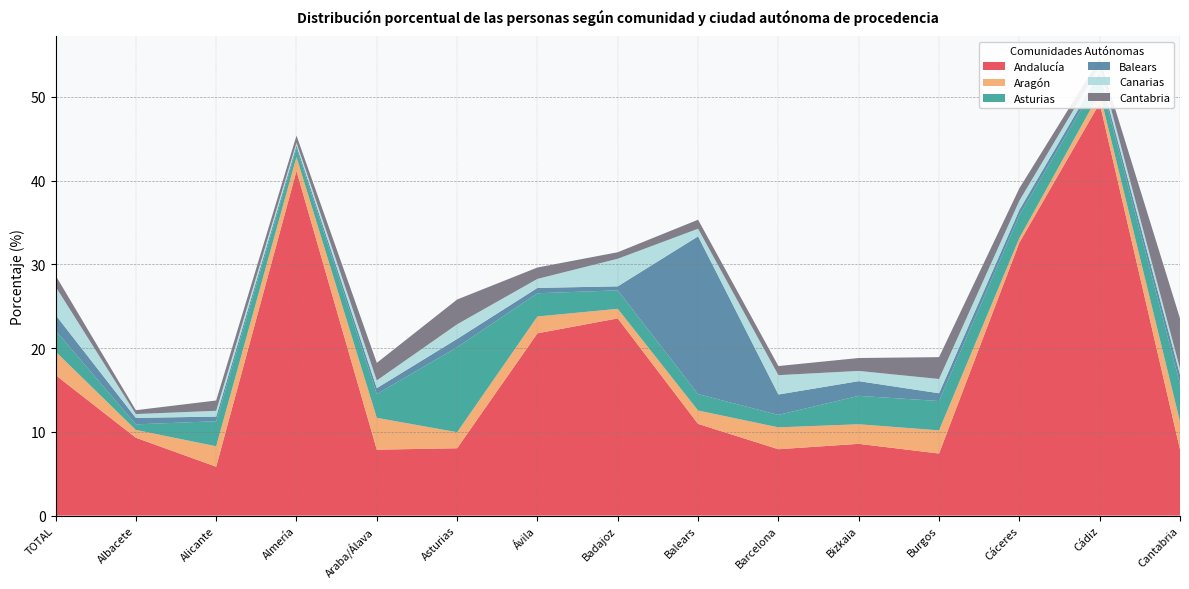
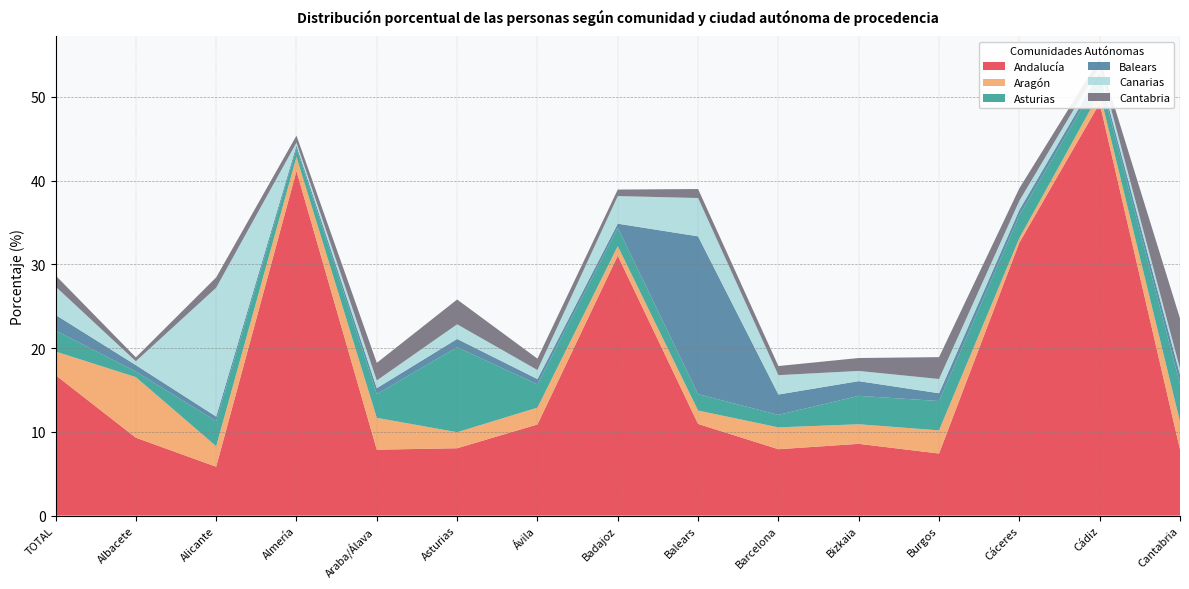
  {
    "Andalucía": {
      "TOTAL": 17,
      "Albacete": 9,
      "Alicante": 6,
      "Almería": 41,
      "Araba/Álava": 8,
      "Asturias": 8,
-     "Ávila": 22,
-     "Badajoz": 24,
+     "Ávila": 11,
+     "Badajoz": 31,
      "Balears": 11,
      "Barcelona": 8,
      "Bizkaia": 9,
      "Burgos": 7,
      "Cáceres": 33,
      "Cantabria": 8
    },
    "Aragón": {
      "TOTAL": 3,
-     "Albacete": 1,
+     "Albacete": 7,
      "Alicante": 2,
      "Almería": 2,
      "Araba/Álava": 4,
      "Asturias": 2,
      "Ávila": 2,
      "Badajoz": 1,
      "Balears": 2,
      "Barcelona": 3,
      "Bizkaia": 2,
      "Burgos": 3,
      "Cáceres": 1,
      "Cantabria": 3
    },
    "Canarias": {
      "TOTAL": 3,
      "Albacete": 0,
-     "Alicante": 1,
+     "Alicante": 15,
      "Almería": 0,
      "Araba/Álava": 1,
      "Asturias": 2,
      "Ávila": 1,
      "Badajoz": 3,
-     "Balears": 1,
+     "Balears": 5,
      "Barcelona": 2,
      "Bizkaia": 1,
      "Burgos": 2,
      "Cáceres": 1,
      "Cantabria": 1
    }
  }
